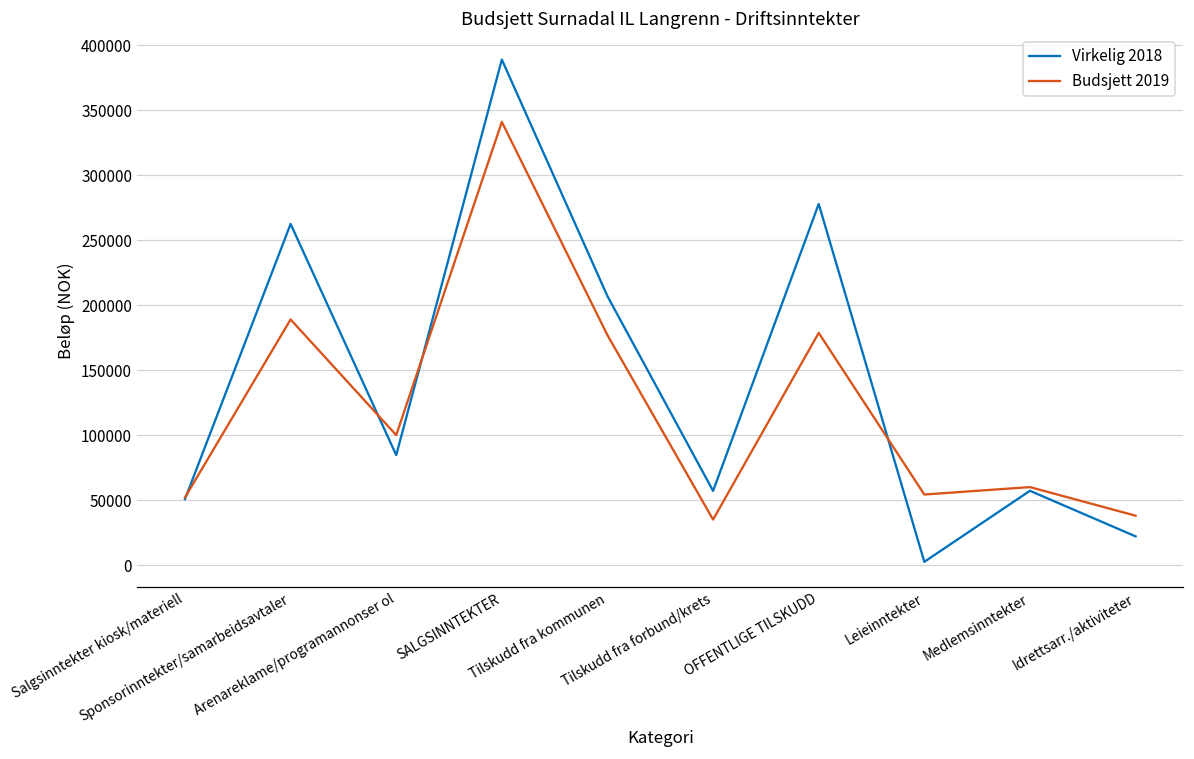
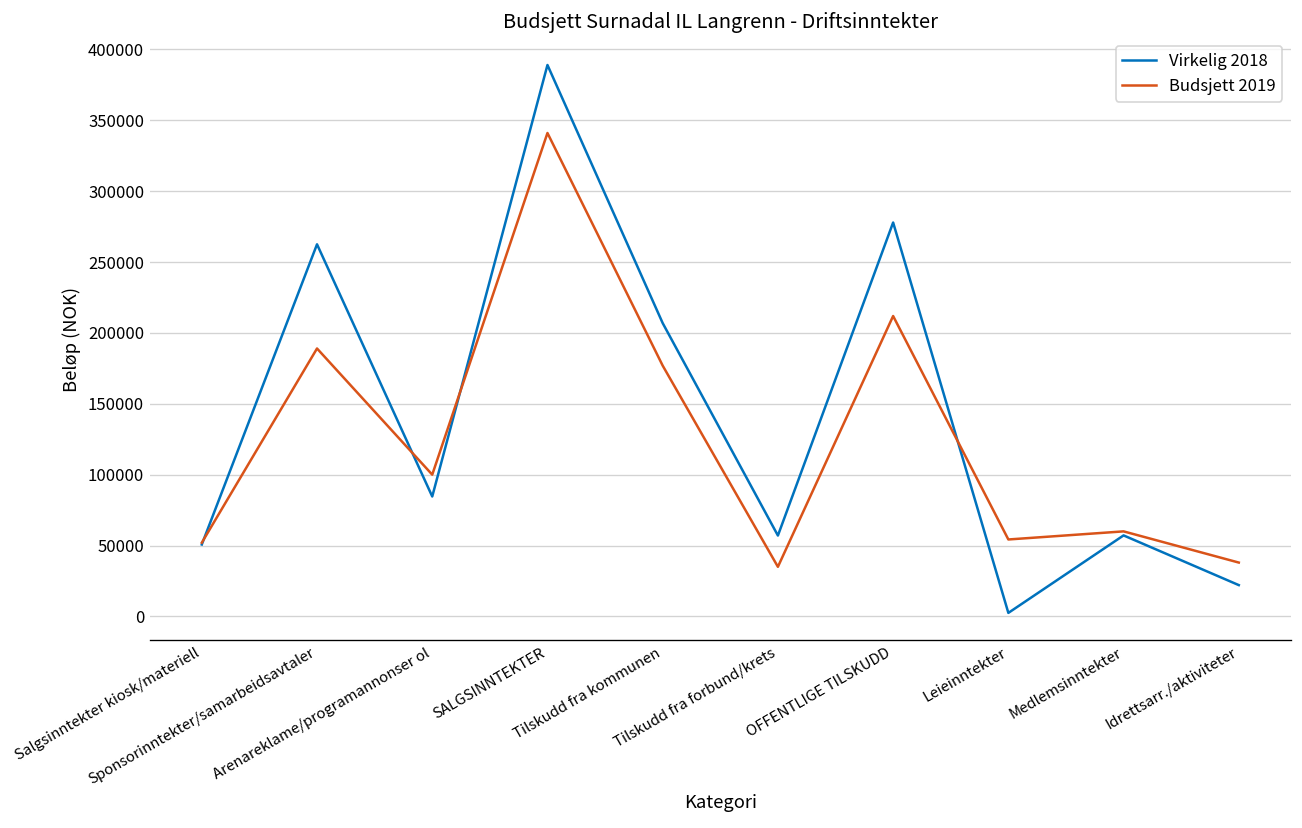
  {
    "Virkelig 2018": {
      "Sponsorinntekter/samarbeidsavtaler": 262000,
      "Arenareklame/programannonser ol": 85000,
      "SALGSINNTEKTER": 389000,
      "Tilskudd fra kommunen": 207000,
      "Tilskudd fra forbund/krets": 57000,
      "OFFENTLIGE TILSKUDD": 278000,
      "Leieinntekter": 3000,
      "Medlemsinntekter": 57000,
      "Idrettsarr./aktiviteter": 22000
    },
    "Budsjett 2019": {
      "Sponsorinntekter/samarbeidsavtaler": 189000,
      "Arenareklame/programannonser ol": 100000,
      "SALGSINNTEKTER": 341000,
      "Tilskudd fra kommunen": 177000,
      "Tilskudd fra forbund/krets": 35000,
-     "OFFENTLIGE TILSKUDD": 179000,
+     "OFFENTLIGE TILSKUDD": 212000,
      "Leieinntekter": 54000,
      "Medlemsinntekter": 60000,
      "Idrettsarr./aktiviteter": 38000
    }
  }
